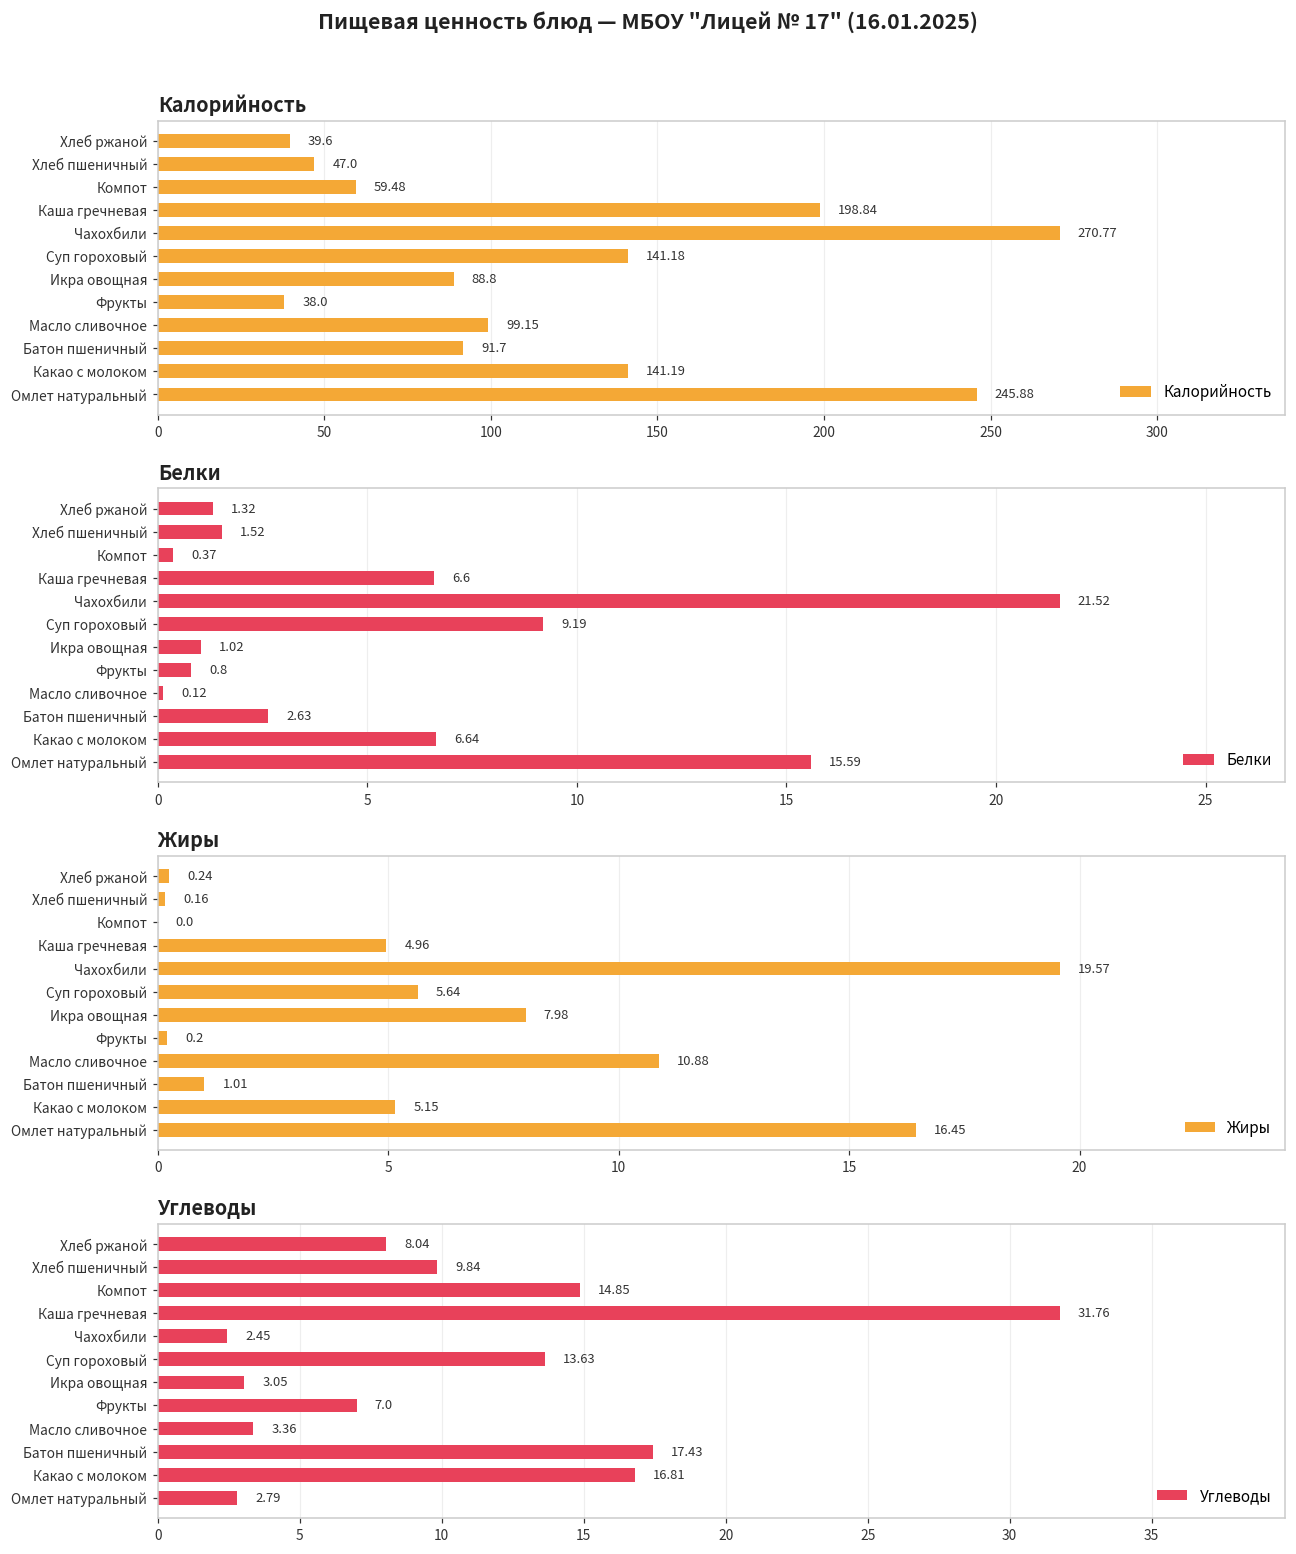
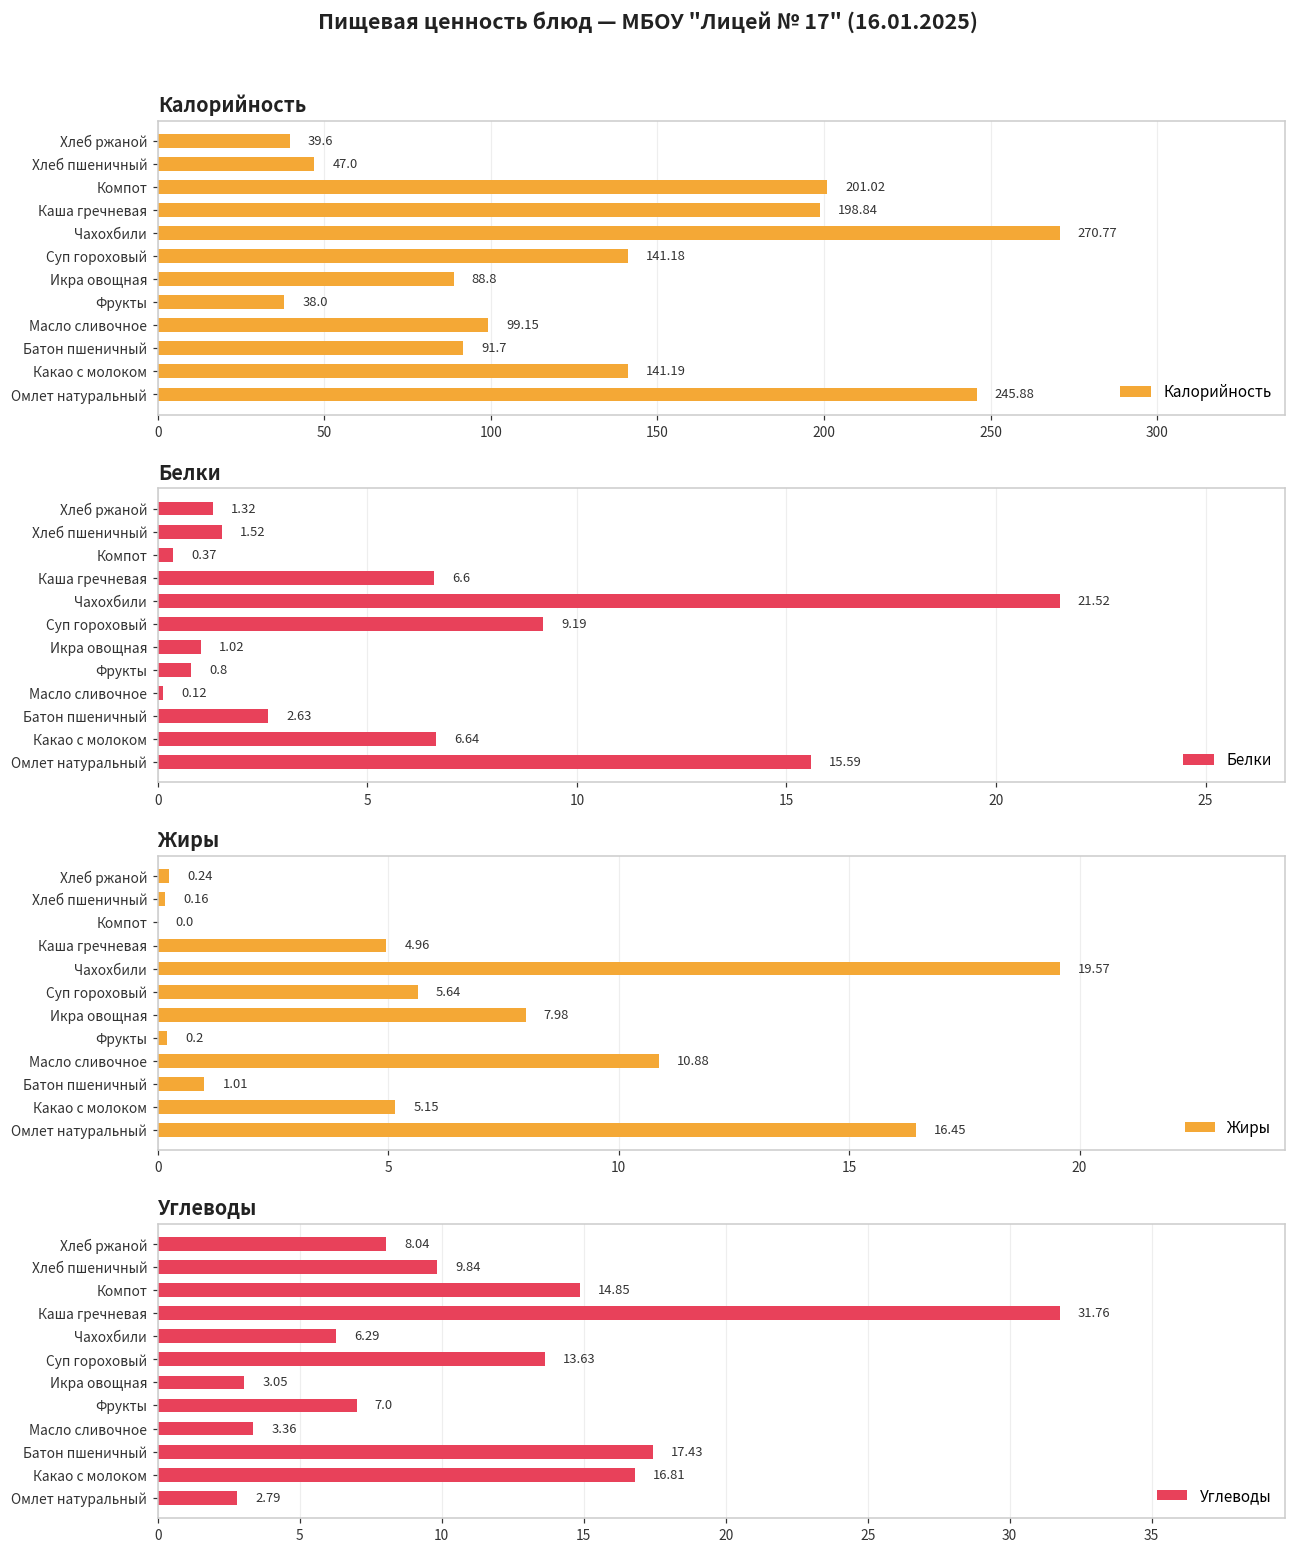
  {
    "Калорийность": {
      "Хлеб ржаной": 39.6,
      "Хлеб пшеничный": 47.0,
-     "Компот": 59.48,
+     "Компот": 201.02,
      "Каша гречневая": 198.84,
      "Чахохбили": 270.77,
      "Суп гороховый": 141.18,
      "Икра овощная": 88.8,
      "Фрукты": 38.0,
      "Масло сливочное": 99.15,
      "Батон пшеничный": 91.7,
      "Какао с молоком": 141.19,
      "Омлет натуральный": 245.88
    },
    "Белки": {
      "Хлеб ржаной": 1.32,
      "Хлеб пшеничный": 1.52,
      "Компот": 0.37,
      "Каша гречневая": 6.6,
      "Чахохбили": 21.52,
      "Суп гороховый": 9.19,
      "Икра овощная": 1.02,
      "Фрукты": 0.8,
      "Масло сливочное": 0.12,
      "Батон пшеничный": 2.63,
      "Какао с молоком": 6.64,
      "Омлет натуральный": 15.59
    },
    "Жиры": {
      "Хлеб ржаной": 0.24,
      "Хлеб пшеничный": 0.16,
      "Компот": 0.0,
      "Каша гречневая": 4.96,
      "Чахохбили": 19.57,
      "Суп гороховый": 5.64,
      "Икра овощная": 7.98,
      "Фрукты": 0.2,
      "Масло сливочное": 10.88,
      "Батон пшеничный": 1.01,
      "Какао с молоком": 5.15,
      "Омлет натуральный": 16.45
    },
    "Углеводы": {
      "Хлеб ржаной": 8.04,
      "Хлеб пшеничный": 9.84,
      "Компот": 14.85,
      "Каша гречневая": 31.76,
-     "Чахохбили": 2.45,
+     "Чахохбили": 6.29,
      "Суп гороховый": 13.63,
      "Икра овощная": 3.05,
      "Фрукты": 7.0,
      "Масло сливочное": 3.36,
      "Батон пшеничный": 17.43,
      "Какао с молоком": 16.81,
      "Омлет натуральный": 2.79
    }
  }
